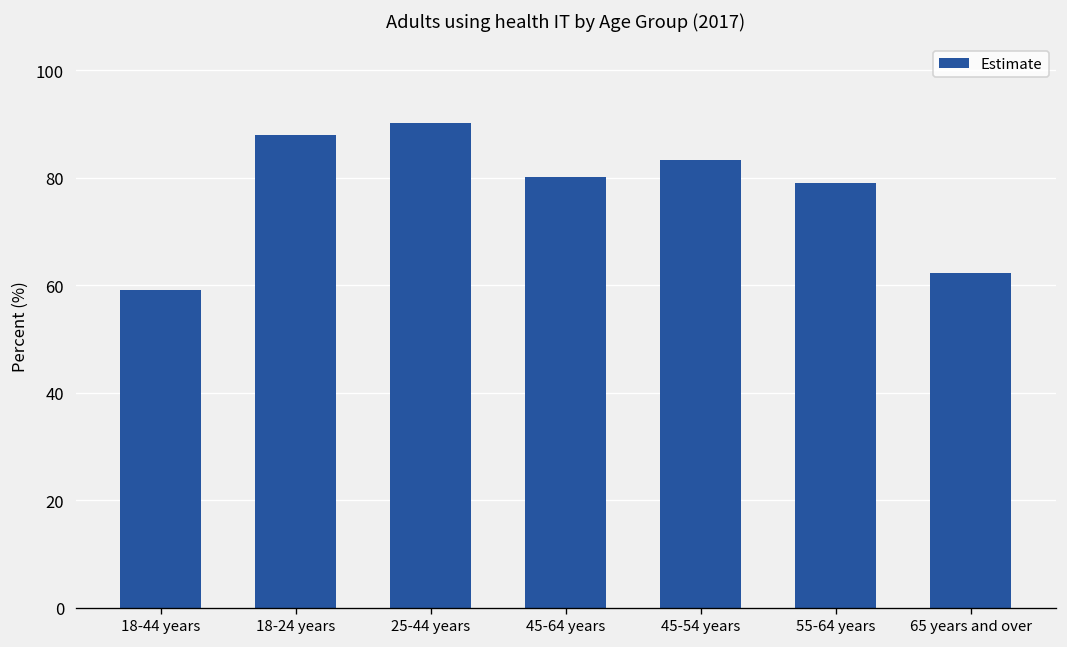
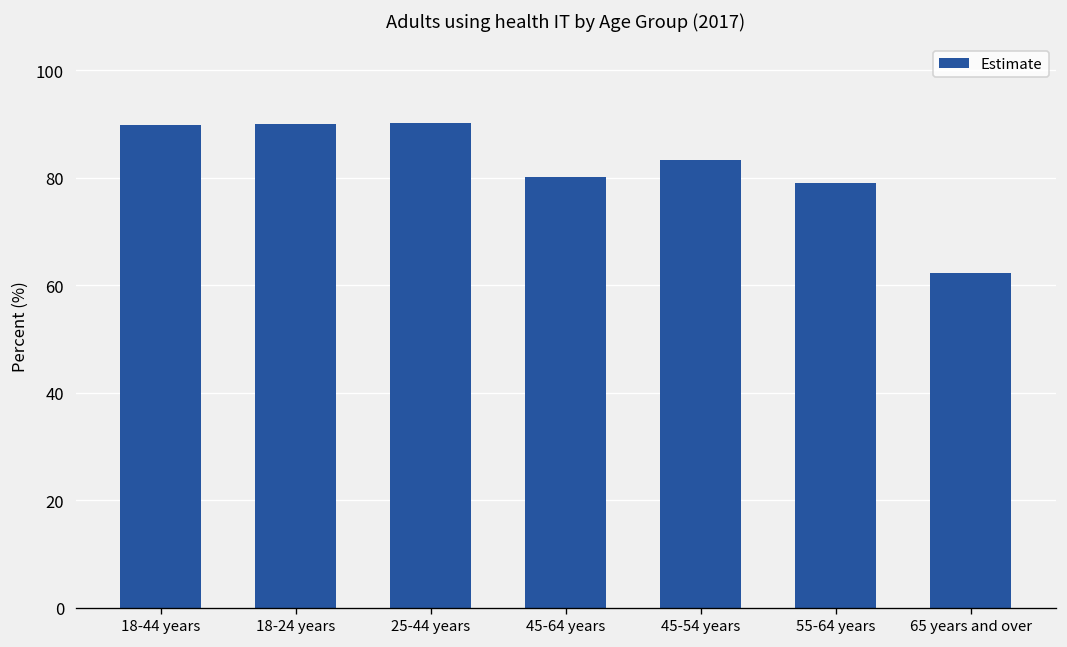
  {
-   "18-44 years": 59,
-   "18-24 years": 88,
+   "18-44 years": 90,
+   "18-24 years": 90,
    "25-44 years": 90,
    "45-64 years": 80,
    "45-54 years": 83,
    "55-64 years": 79,
    "65 years and over": 62
  }
